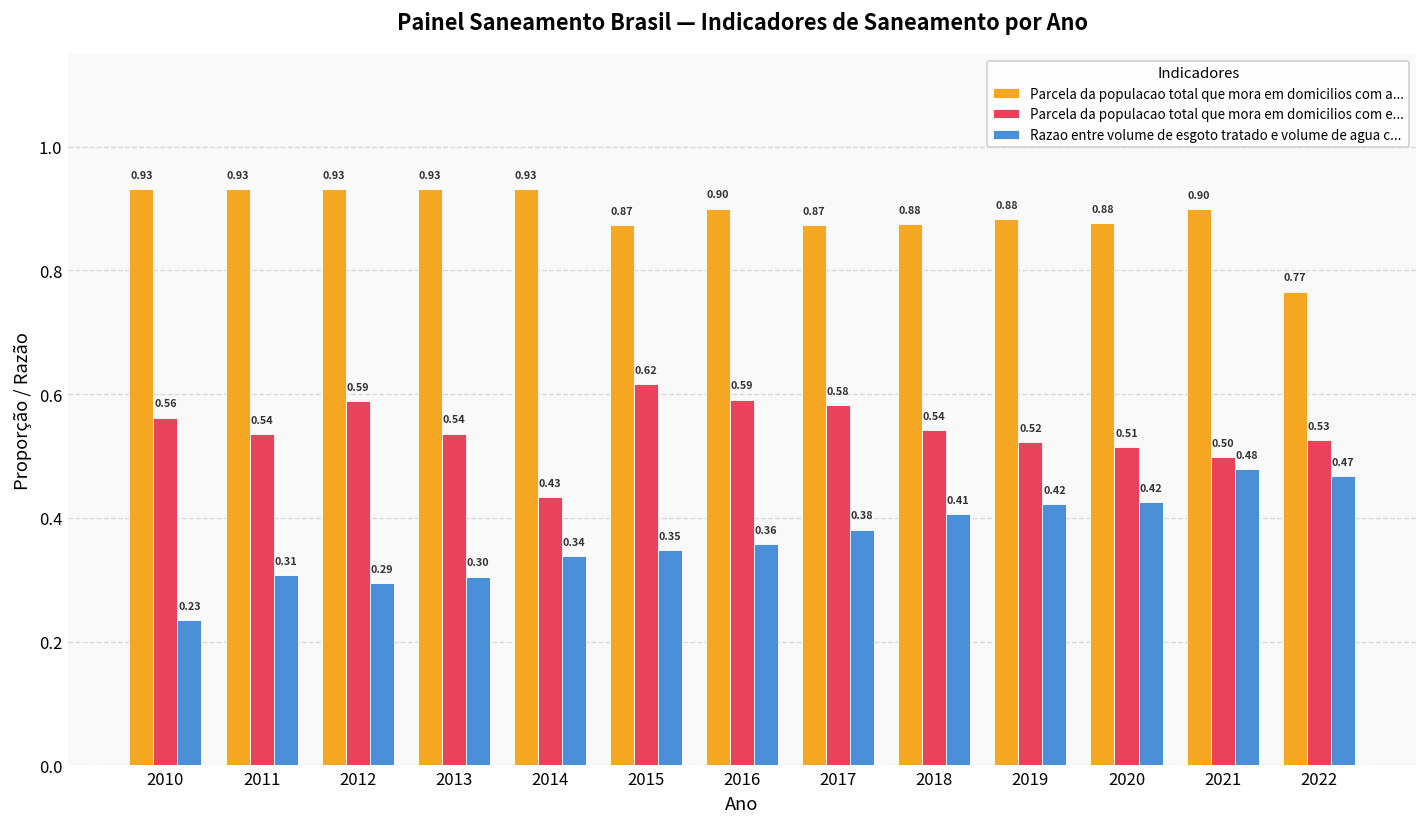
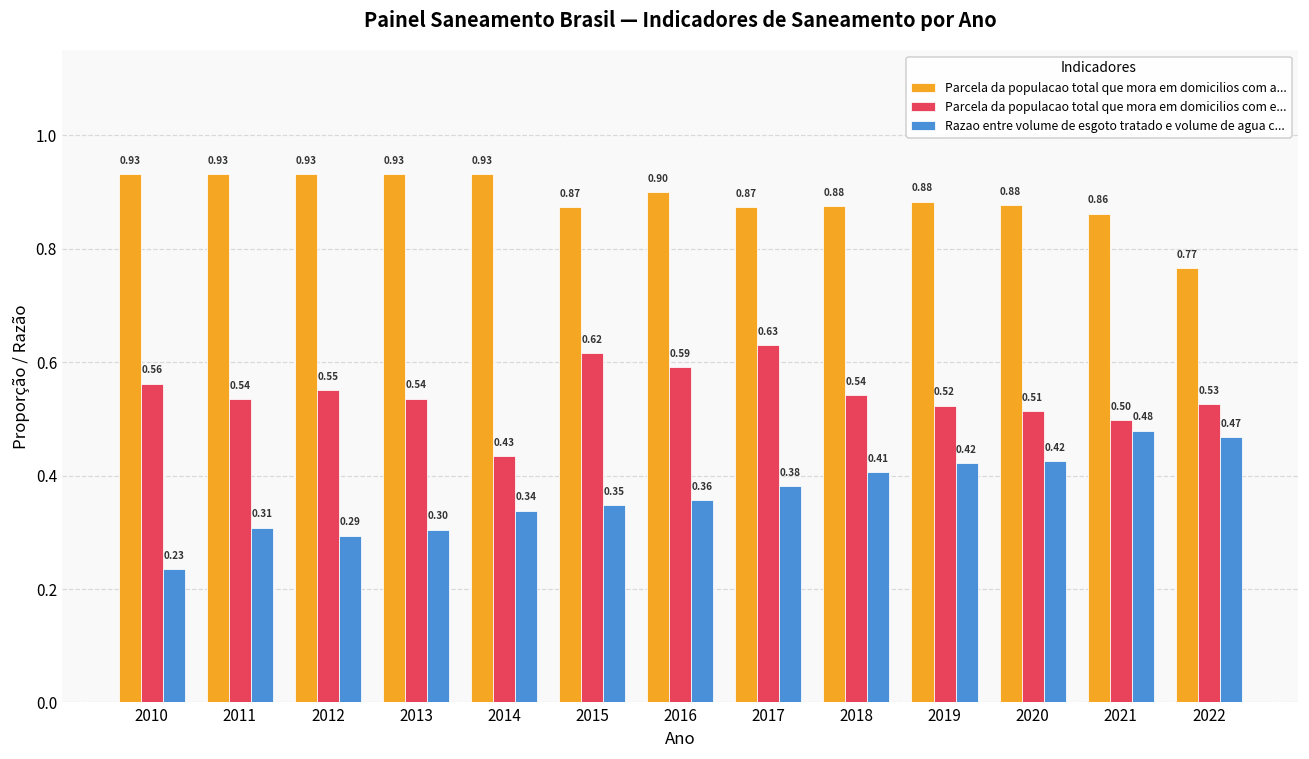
  {
    "Parcela da populacao total que mora em domicilios com a...": {
      "2010": 0.93,
      "2011": 0.93,
      "2012": 0.93,
      "2013": 0.93,
      "2014": 0.93,
      "2015": 0.87,
      "2016": 0.90,
      "2017": 0.87,
      "2018": 0.88,
      "2019": 0.88,
      "2020": 0.88,
-     "2021": 0.90,
+     "2021": 0.86,
      "2022": 0.77
    },
    "Parcela da populacao total que mora em domicilios com e...": {
      "2010": 0.56,
      "2011": 0.54,
-     "2012": 0.59,
+     "2012": 0.55,
      "2013": 0.54,
      "2014": 0.43,
      "2015": 0.62,
      "2016": 0.59,
-     "2017": 0.58,
+     "2017": 0.63,
      "2018": 0.54,
      "2019": 0.52,
      "2020": 0.51,
      "2021": 0.50,
      "2022": 0.53
    },
    "Razao entre volume de esgoto tratado e volume de agua c...": {
      "2010": 0.23,
      "2011": 0.31,
      "2012": 0.29,
      "2013": 0.30,
      "2014": 0.34,
      "2015": 0.35,
      "2016": 0.36,
      "2017": 0.38,
      "2018": 0.41,
      "2019": 0.42,
      "2020": 0.42,
      "2021": 0.48,
      "2022": 0.47
    }
  }
